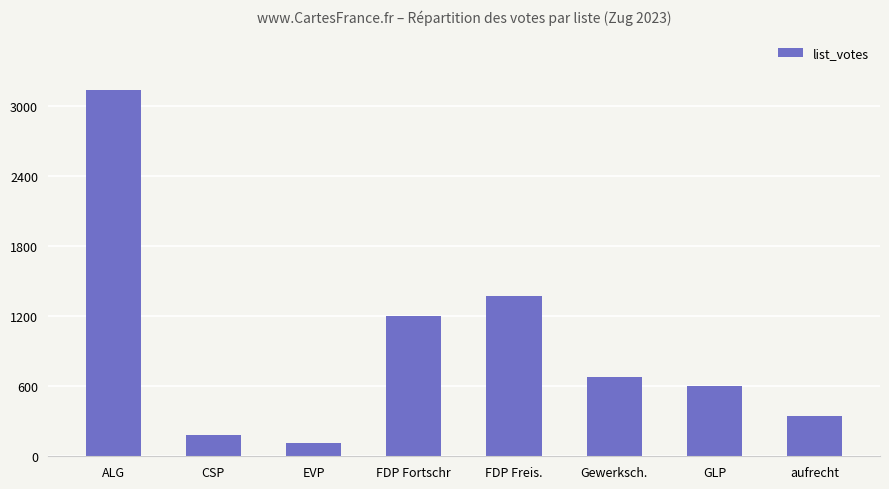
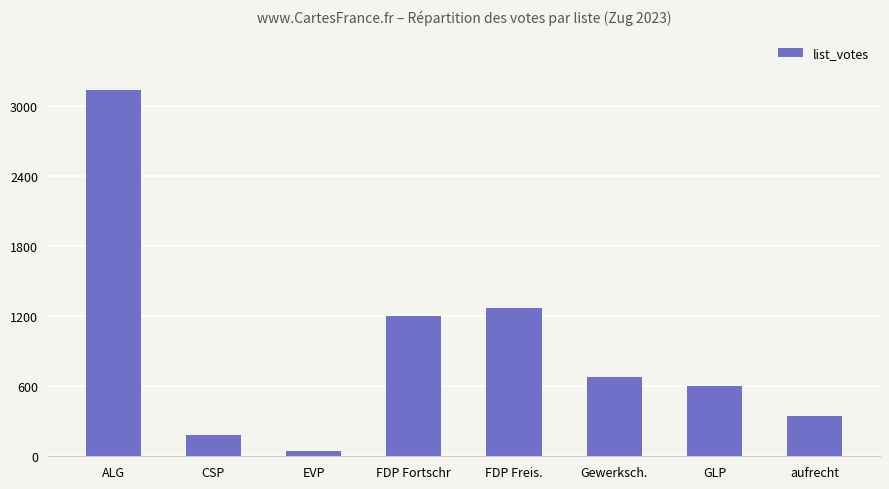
  {
    "ALG": 3130,
    "CSP": 180,
-   "EVP": 120,
+   "EVP": 40,
    "FDP Fortschr": 1200,
-   "FDP Freis.": 1380,
+   "FDP Freis.": 1270,
    "Gewerksch.": 680,
    "GLP": 610,
    "aufrecht": 340
  }
